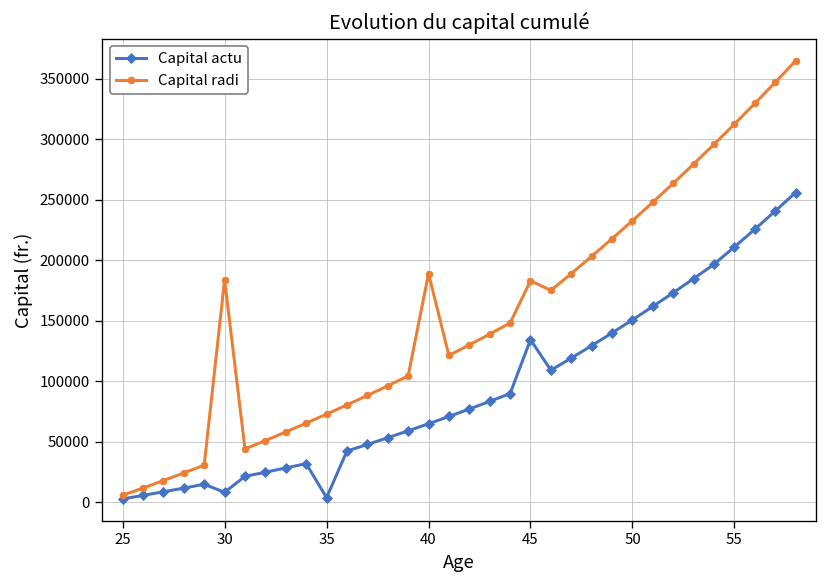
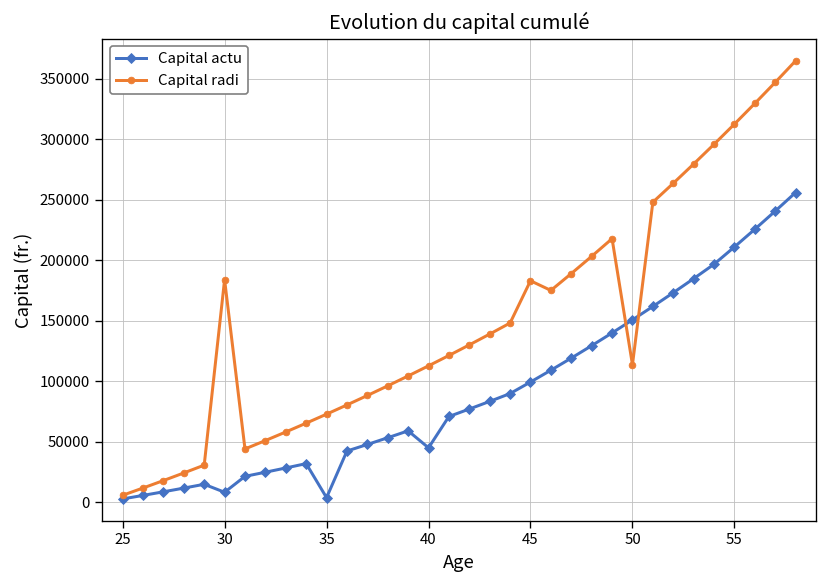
  {
    "Capital actu": {
      "25": 3000,
      "30": 8000,
      "35": 4000,
-     "40": 65000,
-     "45": 134000,
+     "40": 45000,
+     "45": 99000,
      "50": 151000,
      "55": 211000
    },
    "Capital radi": {
      "25": 6000,
      "30": 184000,
      "35": 73000,
-     "40": 189000,
+     "40": 113000,
      "45": 183000,
-     "50": 233000,
+     "50": 114000,
      "55": 313000
    }
  }
